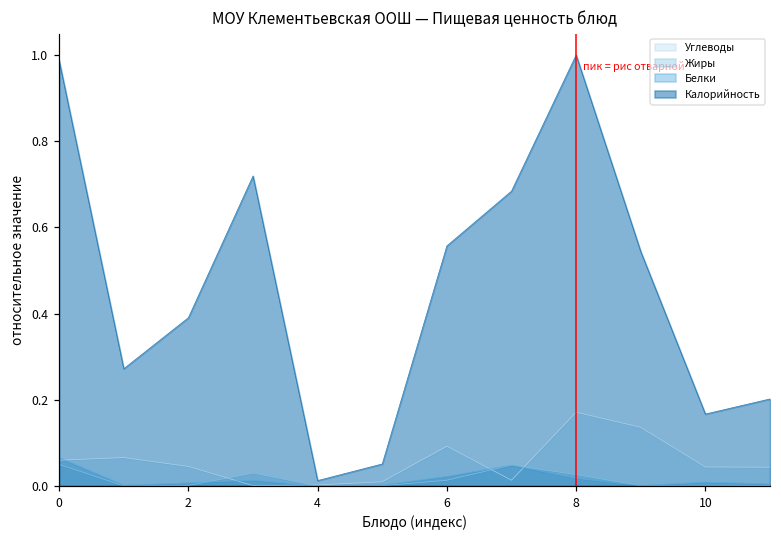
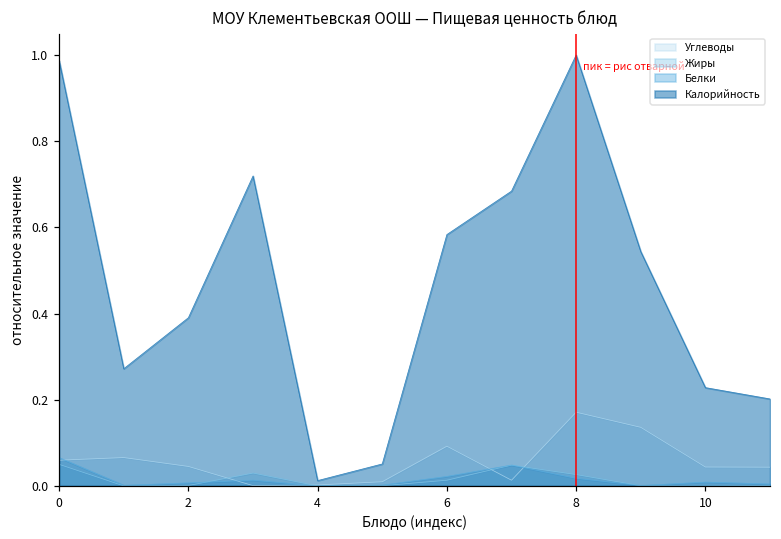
  {
    "Калорийность": {
      "0": 0.99,
      "2": 0.39,
      "4": 0.01,
-     "6": 0.56,
+     "6": 0.58,
      "8": 1.00,
-     "10": 0.17
+     "10": 0.23
    }
  }
